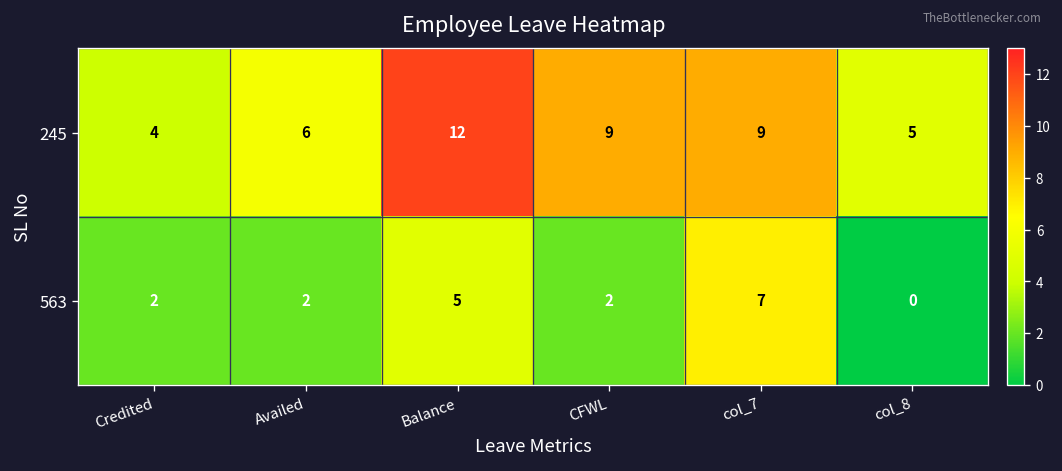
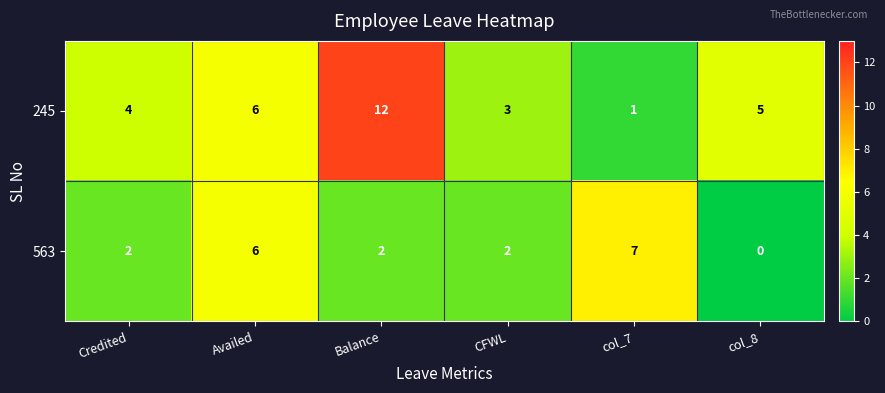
  {
    "245": {
      "Credited": 4,
      "Availed": 6,
      "Balance": 12,
-     "CFWL": 9,
-     "col_7": 9,
+     "CFWL": 3,
+     "col_7": 1,
      "col_8": 5
    },
    "563": {
      "Credited": 2,
-     "Availed": 2,
-     "Balance": 5,
+     "Availed": 6,
+     "Balance": 2,
      "CFWL": 2,
      "col_7": 7,
      "col_8": 0
    }
  }
